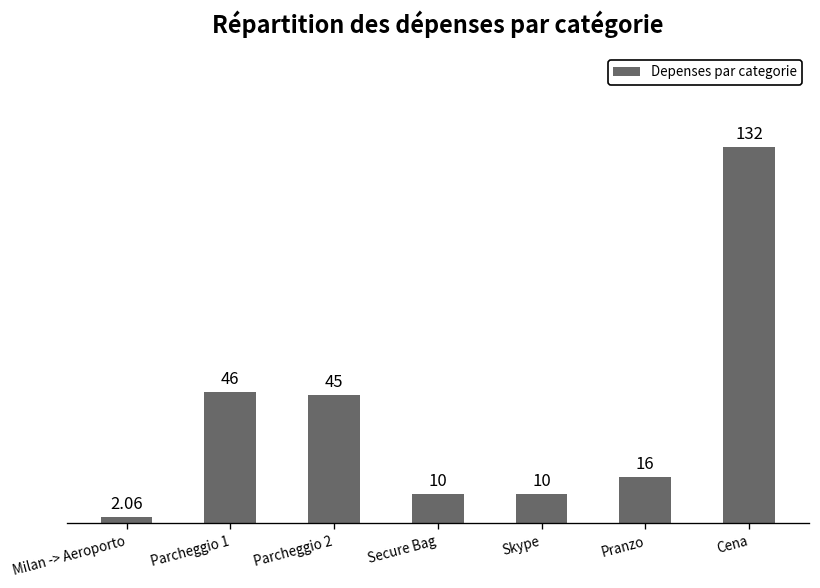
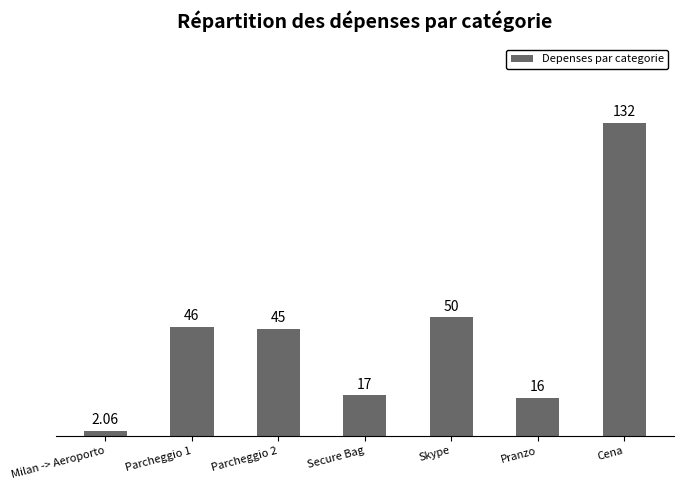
  {
    "Milan -> Aeroporto": 2.06,
    "Parcheggio 1": 46,
    "Parcheggio 2": 45,
-   "Secure Bag": 10,
-   "Skype": 10,
+   "Secure Bag": 17,
+   "Skype": 50,
    "Pranzo": 16,
    "Cena": 132
  }
